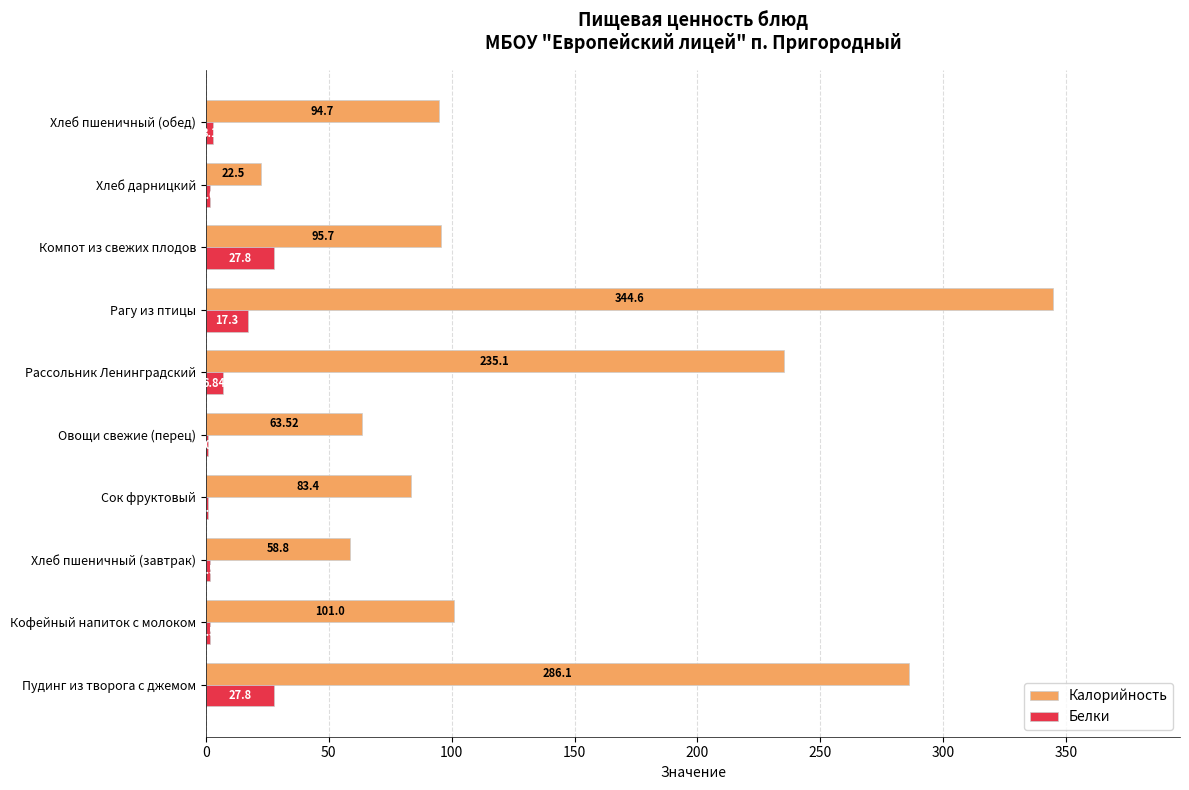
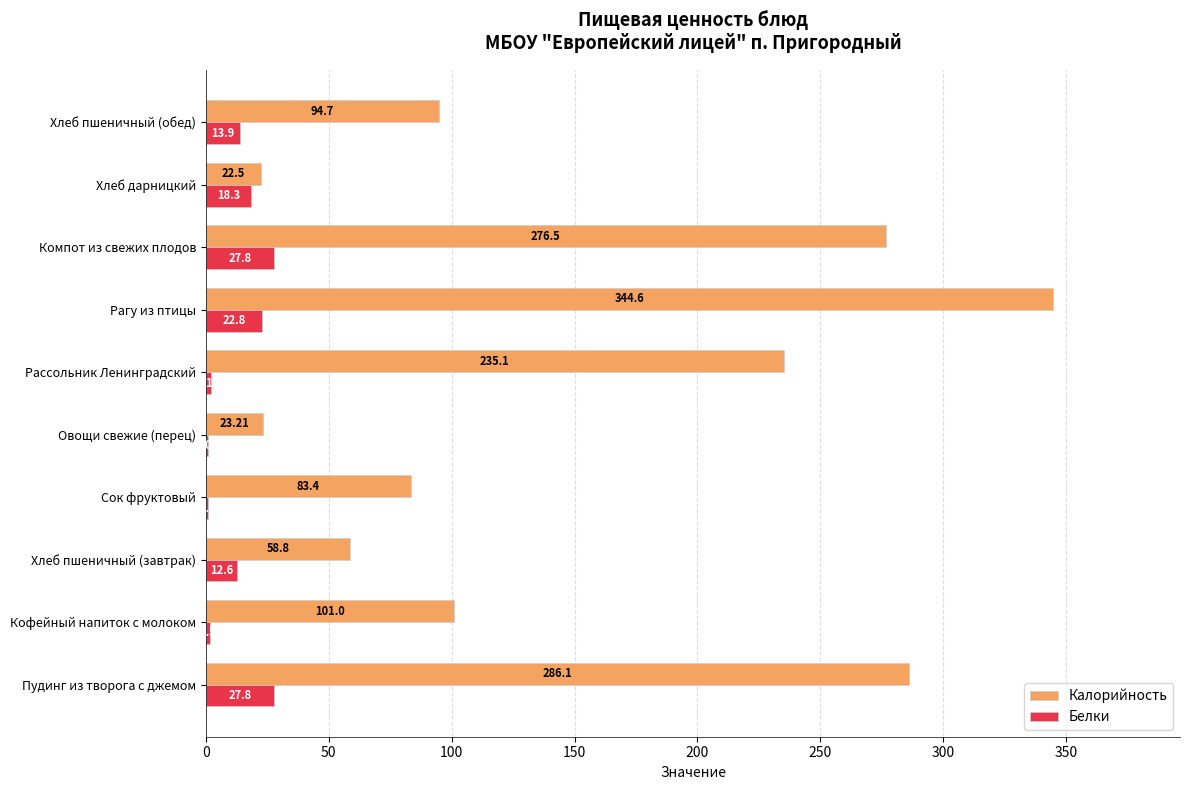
  {
    "Калорийность": {
      "Хлеб пшеничный (обед)": 94.7,
      "Хлеб дарницкий": 22.5,
-     "Компот из свежих плодов": 95.7,
+     "Компот из свежих плодов": 276.5,
      "Рагу из птицы": 344.6,
      "Рассольник Ленинградский": 235.1,
-     "Овощи свежие (перец)": 63.52,
+     "Овощи свежие (перец)": 23.21,
      "Сок фруктовый": 83.4,
      "Хлеб пшеничный (завтрак)": 58.8,
      "Кофейный напиток с молоком": 101.0,
      "Пудинг из творога с джемом": 286.1
    },
    "Белки": {
-     "Хлеб пшеничный (обед)": 3,
-     "Хлеб дарницкий": 2,
+     "Хлеб пшеничный (обед)": 14,
+     "Хлеб дарницкий": 18,
      "Компот из свежих плодов": 27.8,
-     "Рагу из птицы": 17.3,
-     "Рассольник Ленинградский": 7,
-     "Хлеб пшеничный (завтрак)": 2,
+     "Рагу из птицы": 22.8,
+     "Рассольник Ленинградский": 2,
+     "Хлеб пшеничный (завтрак)": 13,
      "Пудинг из творога с джемом": 27.8
    }
  }
